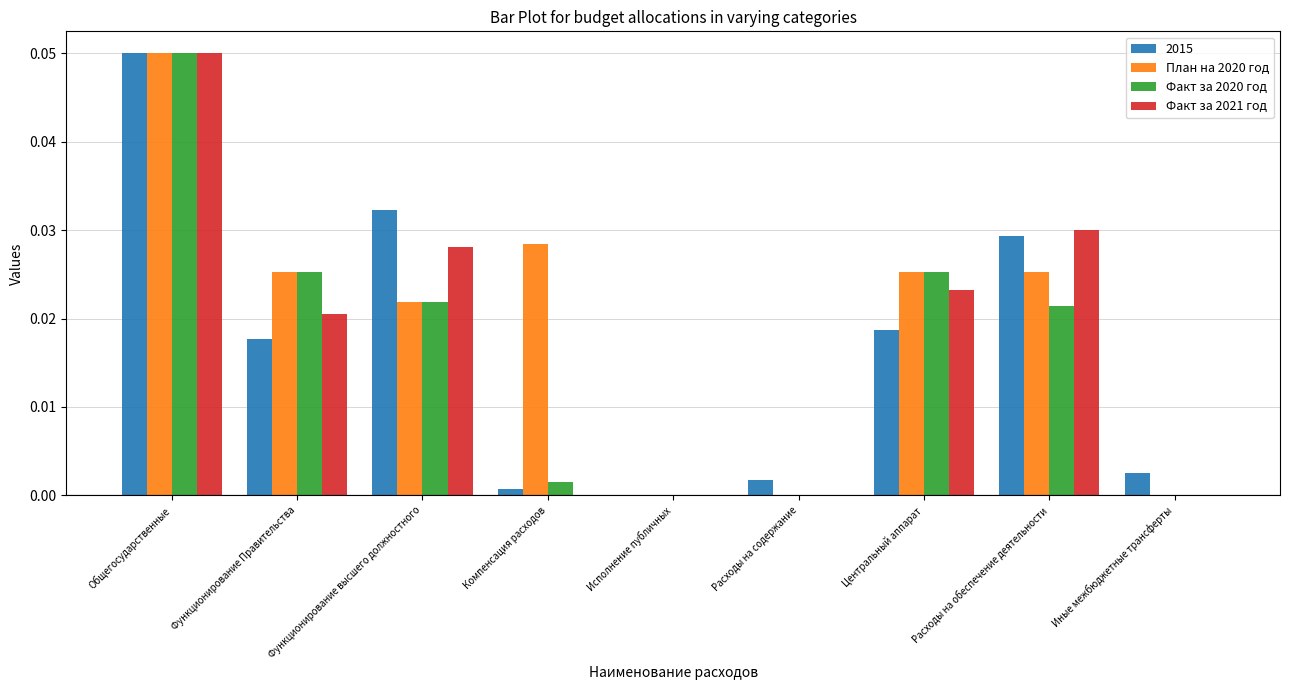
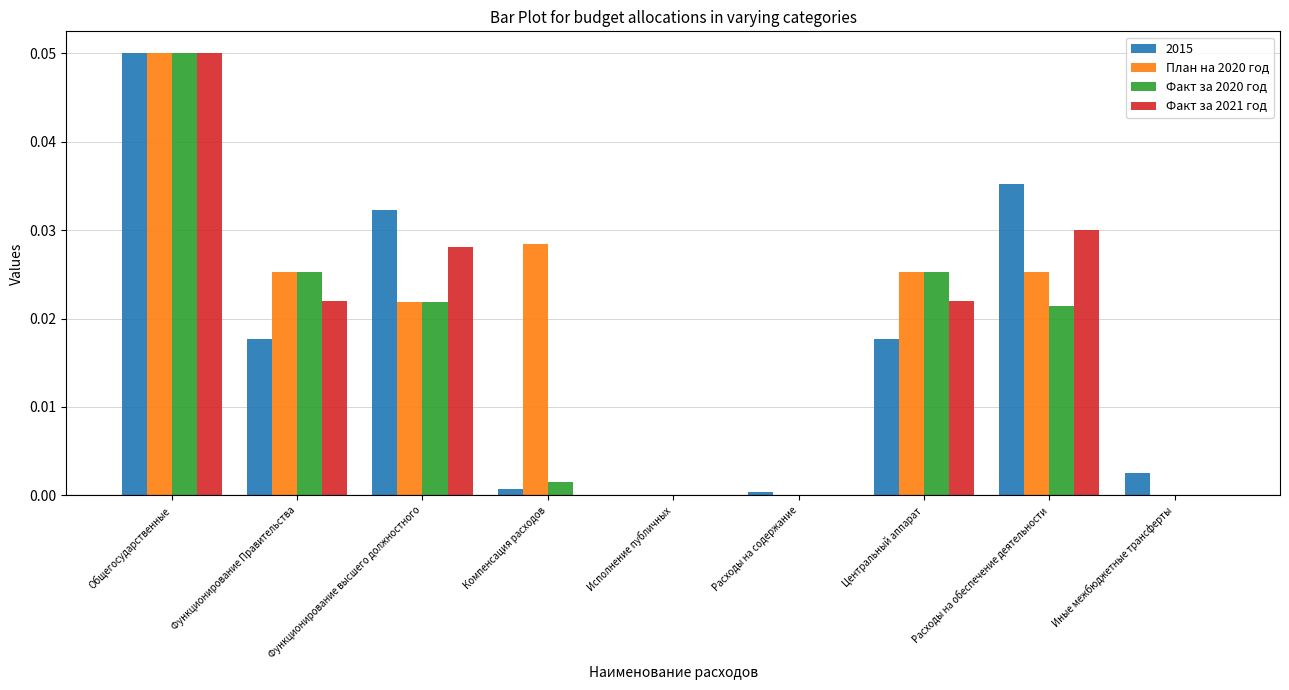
  {
    "2015": {
      "Общегосударственные": 0.050,
      "Функционирование Правительства": 0.018,
      "Функционирование высшего должностного": 0.032,
      "Компенсация расходов": 0.001,
      "Исполнение публичных": 0.000,
-     "Расходы на содержание": 0.002,
-     "Центральный аппарат": 0.019,
-     "Расходы на обеспечение деятельности": 0.029,
+     "Расходы на содержание": 0.000,
+     "Центральный аппарат": 0.018,
+     "Расходы на обеспечение деятельности": 0.035,
      "Иные межбюджетные трансферты": 0.003
    },
    "План на 2020 год": {
      "Общегосударственные": 0.050,
      "Функционирование Правительства": 0.025,
      "Функционирование высшего должностного": 0.022,
      "Компенсация расходов": 0.028,
      "Исполнение публичных": 0.000,
      "Расходы на содержание": 0.000,
      "Центральный аппарат": 0.025,
      "Расходы на обеспечение деятельности": 0.025,
      "Иные межбюджетные трансферты": 0.000
    },
    "Факт за 2020 год": {
      "Общегосударственные": 0.050,
      "Функционирование Правительства": 0.025,
      "Функционирование высшего должностного": 0.022,
      "Компенсация расходов": 0.001,
      "Исполнение публичных": 0.000,
      "Расходы на содержание": 0.000,
      "Центральный аппарат": 0.025,
      "Расходы на обеспечение деятельности": 0.021,
      "Иные межбюджетные трансферты": 0.000
    },
    "Факт за 2021 год": {
      "Общегосударственные": 0.050,
-     "Функционирование Правительства": 0.020,
+     "Функционирование Правительства": 0.022,
      "Функционирование высшего должностного": 0.028,
      "Компенсация расходов": 0.000,
      "Исполнение публичных": 0.000,
      "Расходы на содержание": 0.000,
-     "Центральный аппарат": 0.023,
+     "Центральный аппарат": 0.022,
      "Расходы на обеспечение деятельности": 0.030,
      "Иные межбюджетные трансферты": 0.000
    }
  }
